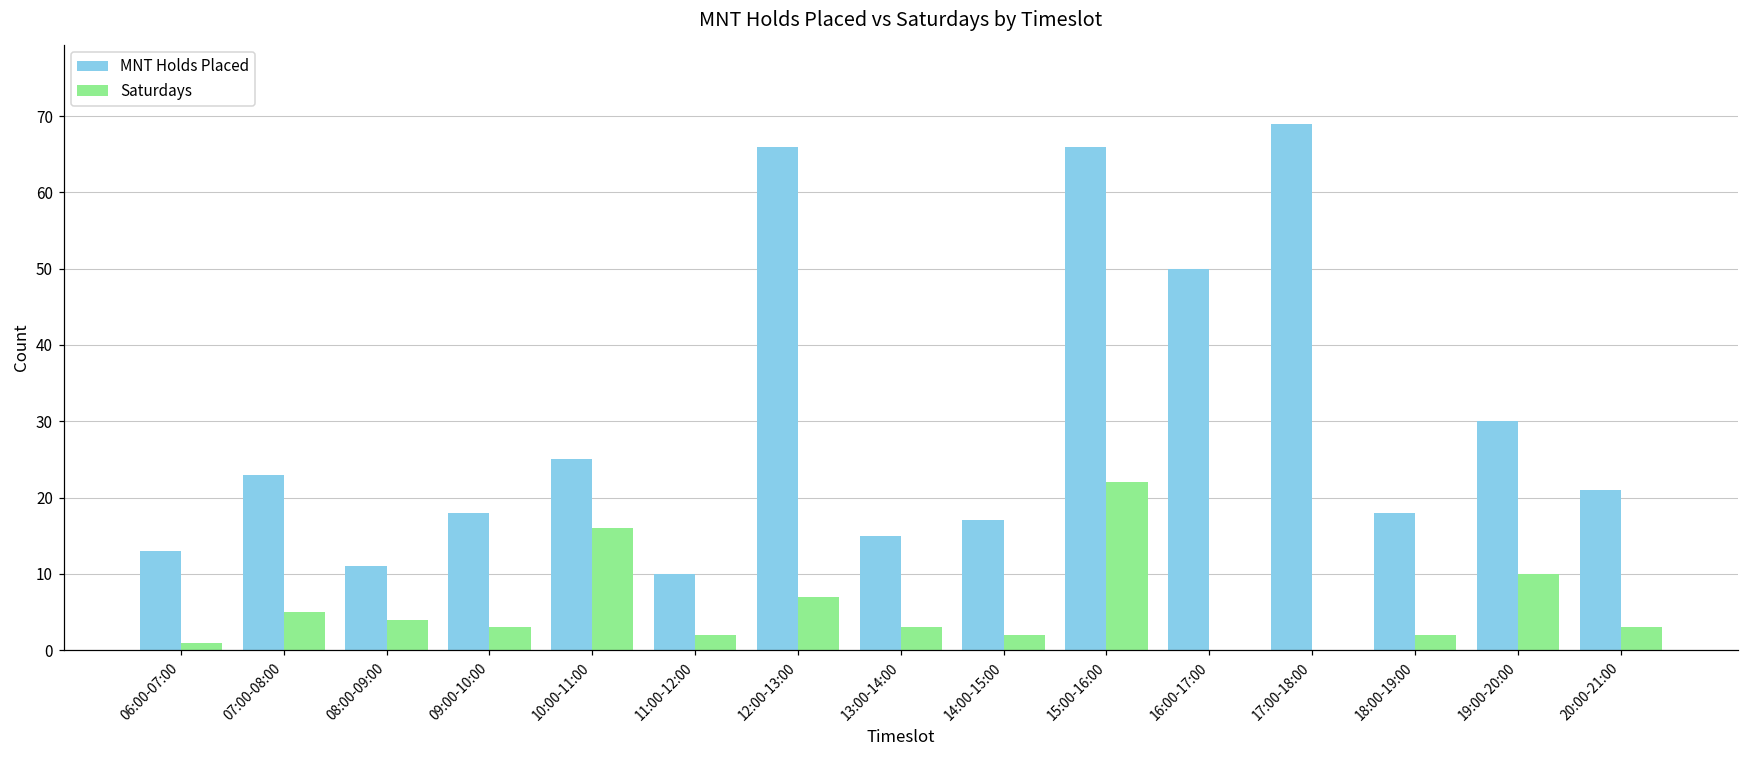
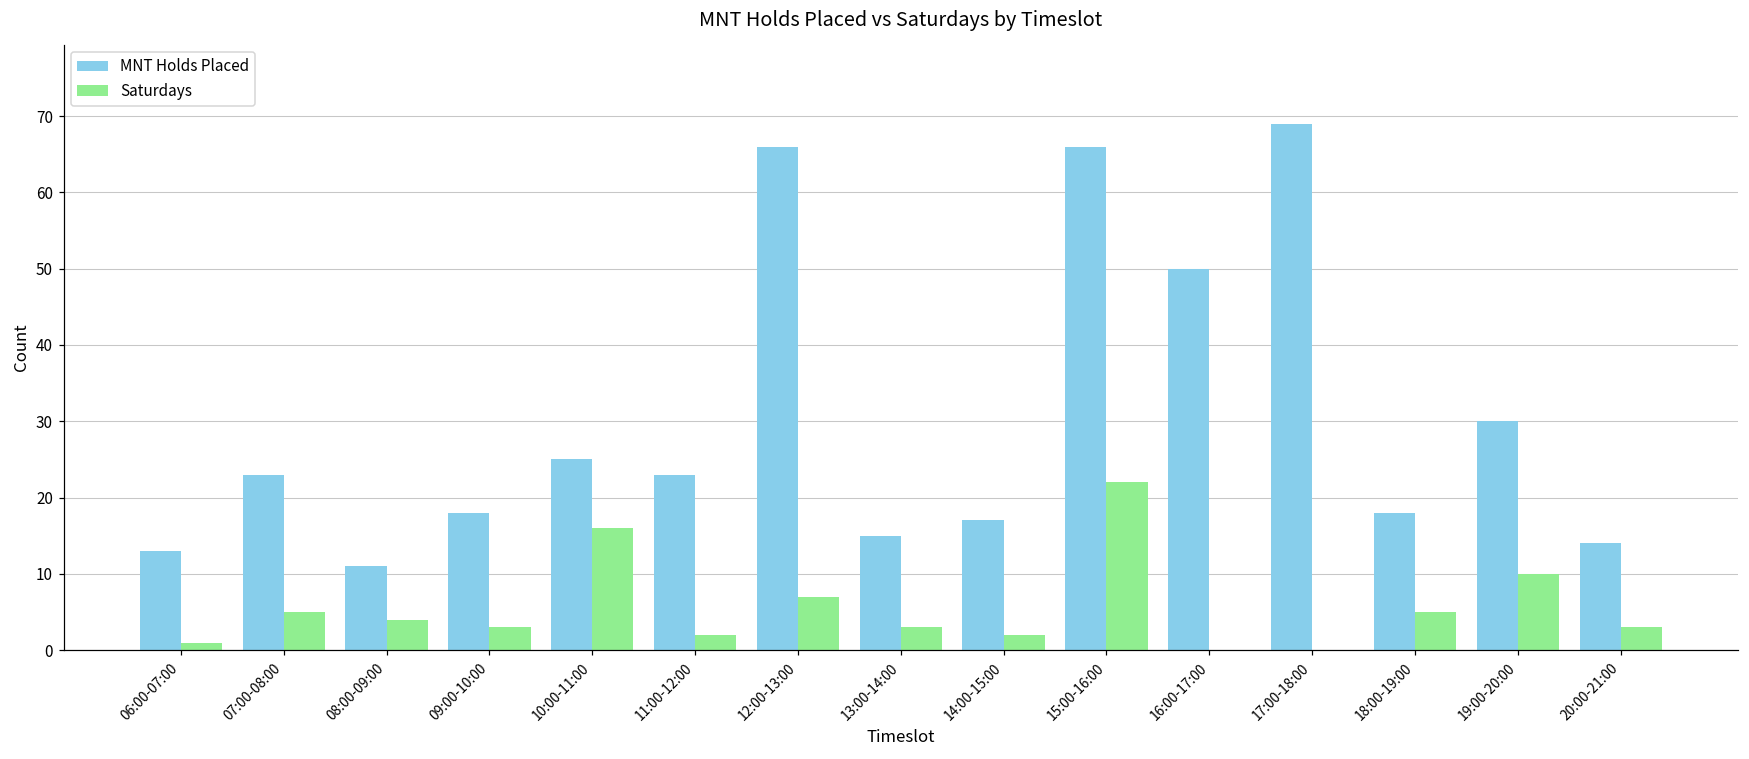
  {
    "MNT Holds Placed": {
      "06:00-07:00": 13,
      "07:00-08:00": 23,
      "08:00-09:00": 11,
      "09:00-10:00": 18,
      "10:00-11:00": 25,
-     "11:00-12:00": 10,
+     "11:00-12:00": 23,
      "12:00-13:00": 66,
      "13:00-14:00": 15,
      "14:00-15:00": 17,
      "15:00-16:00": 66,
      "16:00-17:00": 50,
      "17:00-18:00": 69,
      "18:00-19:00": 18,
      "19:00-20:00": 30,
-     "20:00-21:00": 21
+     "20:00-21:00": 14
    },
    "Saturdays": {
      "06:00-07:00": 1,
      "07:00-08:00": 5,
      "08:00-09:00": 4,
      "09:00-10:00": 3,
      "10:00-11:00": 16,
      "11:00-12:00": 2,
      "12:00-13:00": 7,
      "13:00-14:00": 3,
      "14:00-15:00": 2,
      "15:00-16:00": 22,
      "16:00-17:00": 0,
      "17:00-18:00": 0,
-     "18:00-19:00": 2,
+     "18:00-19:00": 5,
      "19:00-20:00": 10,
      "20:00-21:00": 3
    }
  }
